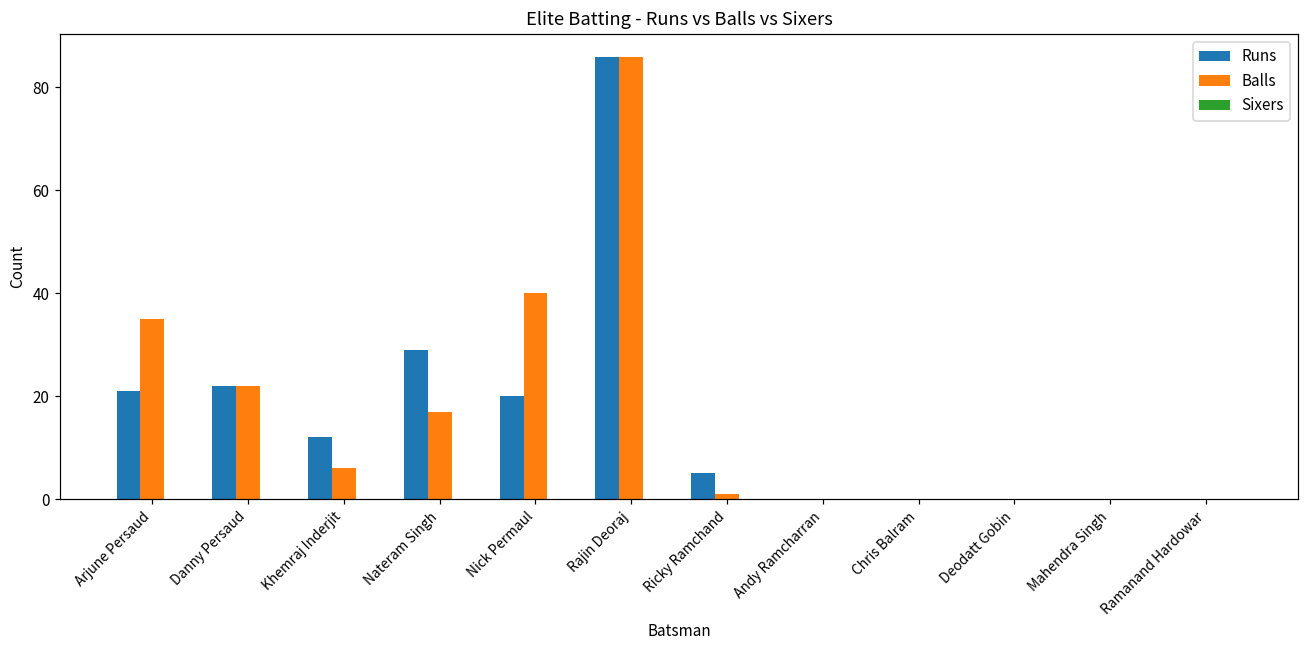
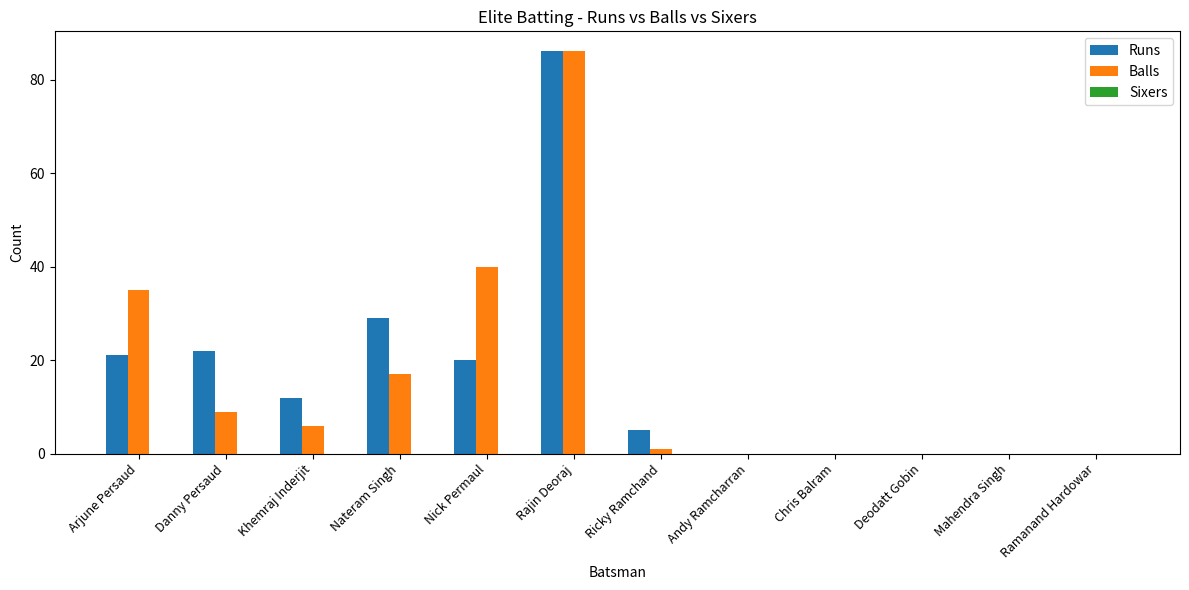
  {
    "Runs": {
      "Arjune Persaud": 21,
      "Danny Persaud": 22,
      "Khemraj Inderjit": 12,
      "Nateram Singh": 29,
      "Nick Permaul": 20,
      "Rajin Deoraj": 86,
      "Ricky Ramchand": 5,
      "Andy Ramcharran": 0,
      "Chris Balram": 0,
      "Deodatt Gobin": 0,
      "Mahendra Singh": 0,
      "Ramanand Hardowar": 0
    },
    "Balls": {
      "Arjune Persaud": 35,
-     "Danny Persaud": 22,
+     "Danny Persaud": 9,
      "Khemraj Inderjit": 6,
      "Nateram Singh": 17,
      "Nick Permaul": 40,
      "Rajin Deoraj": 86,
      "Ricky Ramchand": 1,
      "Andy Ramcharran": 0,
      "Chris Balram": 0,
      "Deodatt Gobin": 0,
      "Mahendra Singh": 0,
      "Ramanand Hardowar": 0
    },
    "Sixers": {
      "Arjune Persaud": 0,
      "Danny Persaud": 0,
      "Khemraj Inderjit": 0,
      "Nateram Singh": 0,
      "Nick Permaul": 0,
      "Rajin Deoraj": 0,
      "Ricky Ramchand": 0,
      "Andy Ramcharran": 0,
      "Chris Balram": 0,
      "Deodatt Gobin": 0,
      "Mahendra Singh": 0,
      "Ramanand Hardowar": 0
    }
  }
